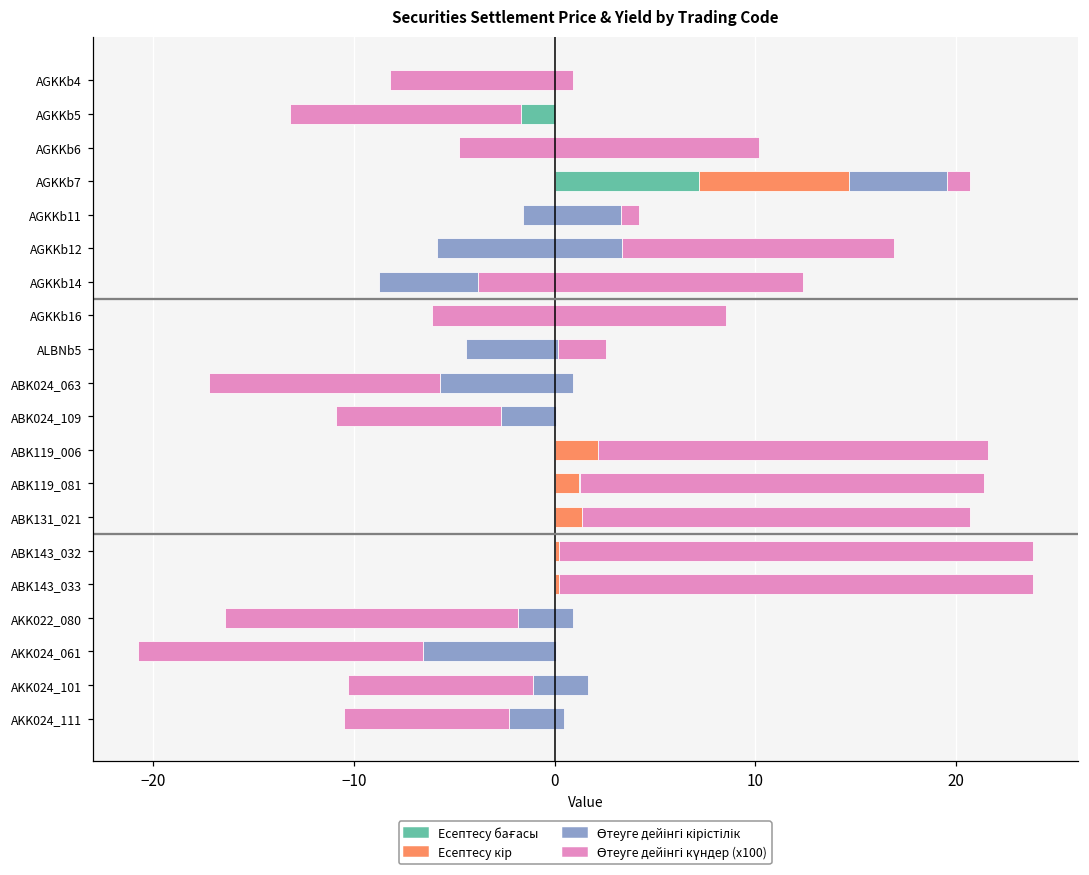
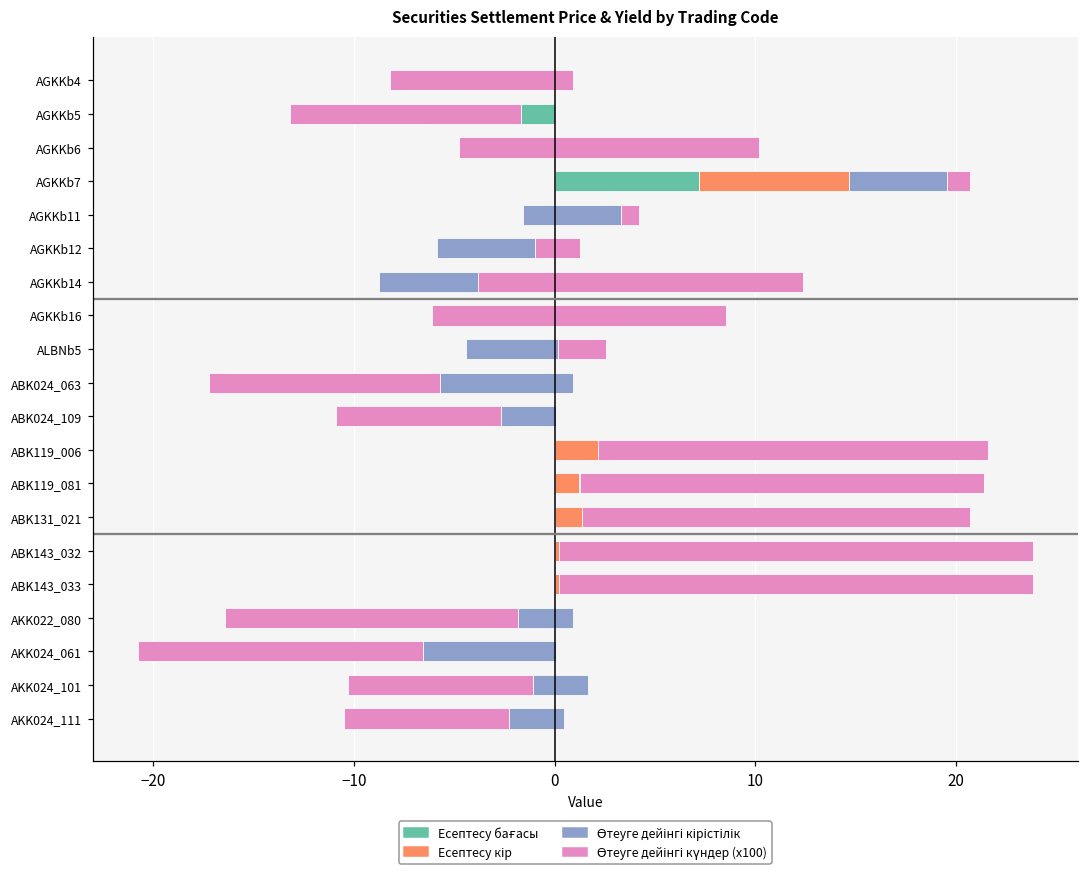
  {
    "Есептесу бағасы": {
      "AGKKb7": 7.2,
      "ABK024_109": 0.0,
      "ABK119_006": 0.0,
      "ABK119_081": 0.0,
      "ABK131_021": 0.0,
      "ABK143_032": 0.0,
      "ABK143_033": 0.0,
      "AKK024_061": 0.0
    },
    "Есептесу кір": {
      "AGKKb7": 7.5,
      "AGKKb11": -0.3,
      "AGKKb12": -1.8,
      "AGKKb14": -2.5,
      "ALBNb5": -1.3,
      "ABK024_063": 0.9,
      "ABK119_081": 1.2,
      "AKK022_080": 0.9,
      "AKK024_101": 1.7,
      "AKK024_111": 0.5
    },
    "Өтеуге дейінгі кірістілік": {
      "AGKKb4": 4.8,
      "AGKKb6": 6.1,
      "AGKKb7": 4.9,
      "AGKKb11": 4.9,
-     "AGKKb12": 9.2,
+     "AGKKb12": 4.9,
      "AGKKb16": 4.8,
      "ALBNb5": 4.6,
      "ABK024_063": -6.7,
      "ABK024_109": -2.8,
      "AKK022_080": -2.8,
      "AKK024_061": -6.7,
      "AKK024_101": -2.8,
      "AKK024_111": -2.8
    },
    "Өтеуге дейінгі күндер (x100)": {
      "AGKKb4": -9.2,
      "AGKKb5": -11.5,
      "AGKKb6": -15.0,
      "AGKKb7": 1.1,
      "AGKKb11": 0.9,
-     "AGKKb12": 13.6,
+     "AGKKb12": 2.2,
      "AGKKb14": 16.2,
      "AGKKb16": -14.7,
      "ALBNb5": 2.4,
      "ABK024_063": -11.5,
      "ABK024_109": -8.2,
      "ABK119_006": 19.4,
      "ABK119_081": 20.1,
      "ABK131_021": 19.4,
      "ABK143_032": 23.6,
      "ABK143_033": 23.6,
      "AKK022_080": -14.6,
      "AKK024_061": -14.2,
      "AKK024_101": -9.2,
      "AKK024_111": -8.2
    }
  }
